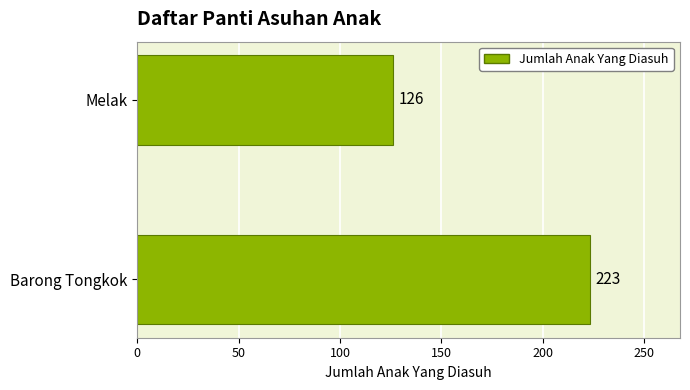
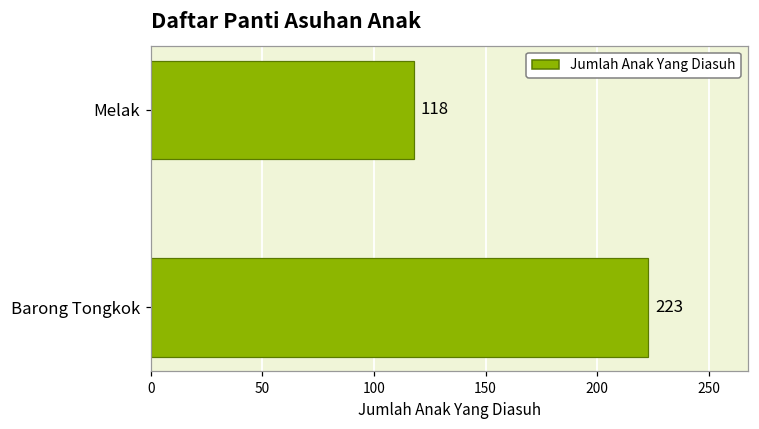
  {
-   "Melak": 126,
+   "Melak": 118,
    "Barong Tongkok": 223
  }
